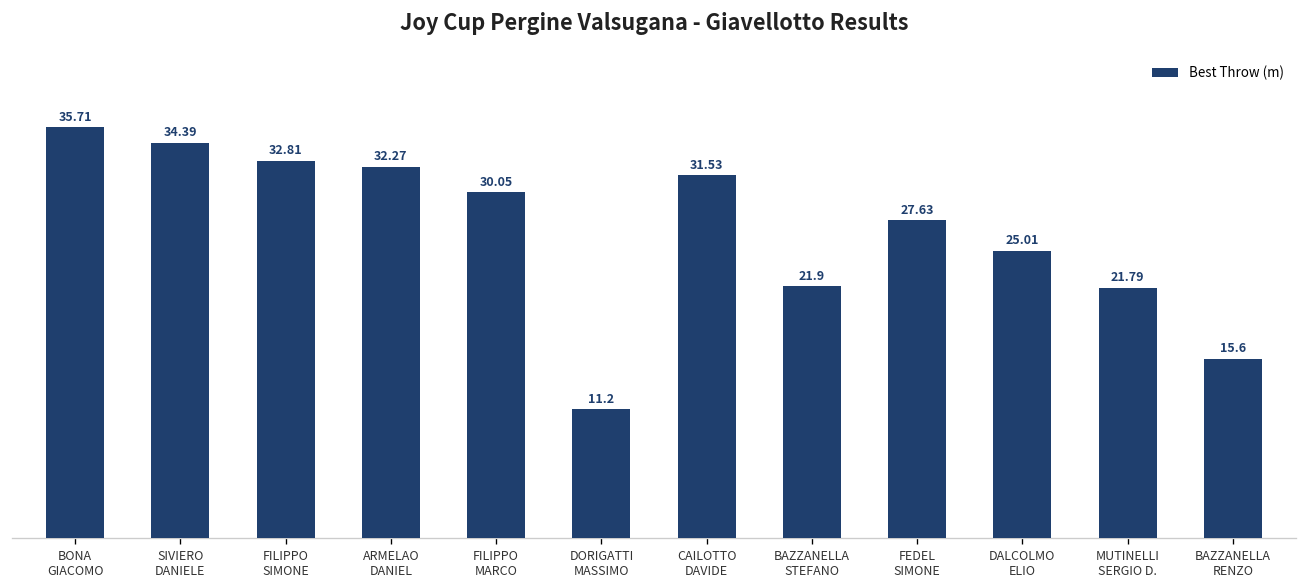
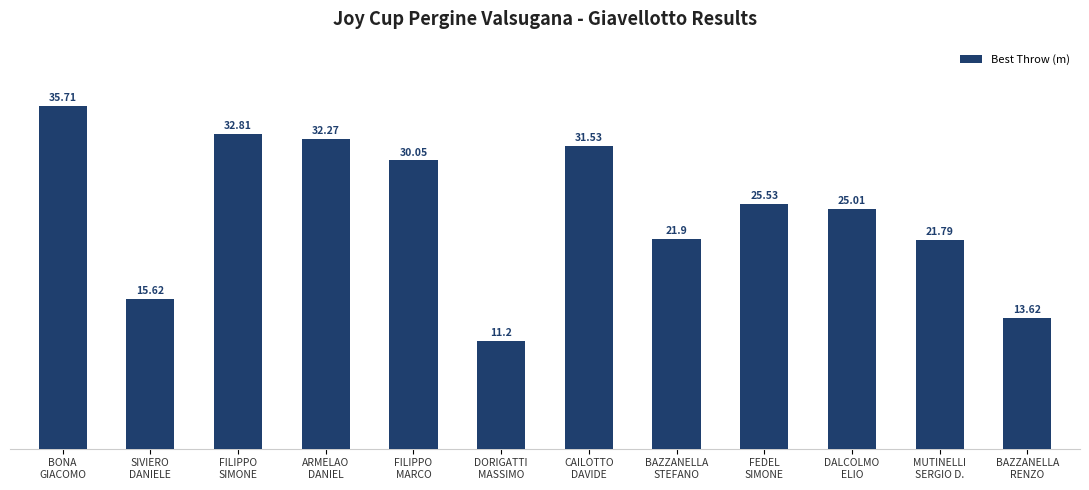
  {
    "BONA GIACOMO": 35.71,
-   "SIVIERO DANIELE": 34.39,
+   "SIVIERO DANIELE": 15.62,
    "FILIPPO SIMONE": 32.81,
    "ARMELAO DANIEL": 32.27,
    "FILIPPO MARCO": 30.05,
    "DORIGATTI MASSIMO": 11.2,
    "CAILOTTO DAVIDE": 31.53,
    "BAZZANELLA STEFANO": 21.9,
-   "FEDEL SIMONE": 27.63,
+   "FEDEL SIMONE": 25.53,
    "DALCOLMO ELIO": 25.01,
    "MUTINELLI SERGIO D.": 21.79,
-   "BAZZANELLA RENZO": 15.6
+   "BAZZANELLA RENZO": 13.62
  }
